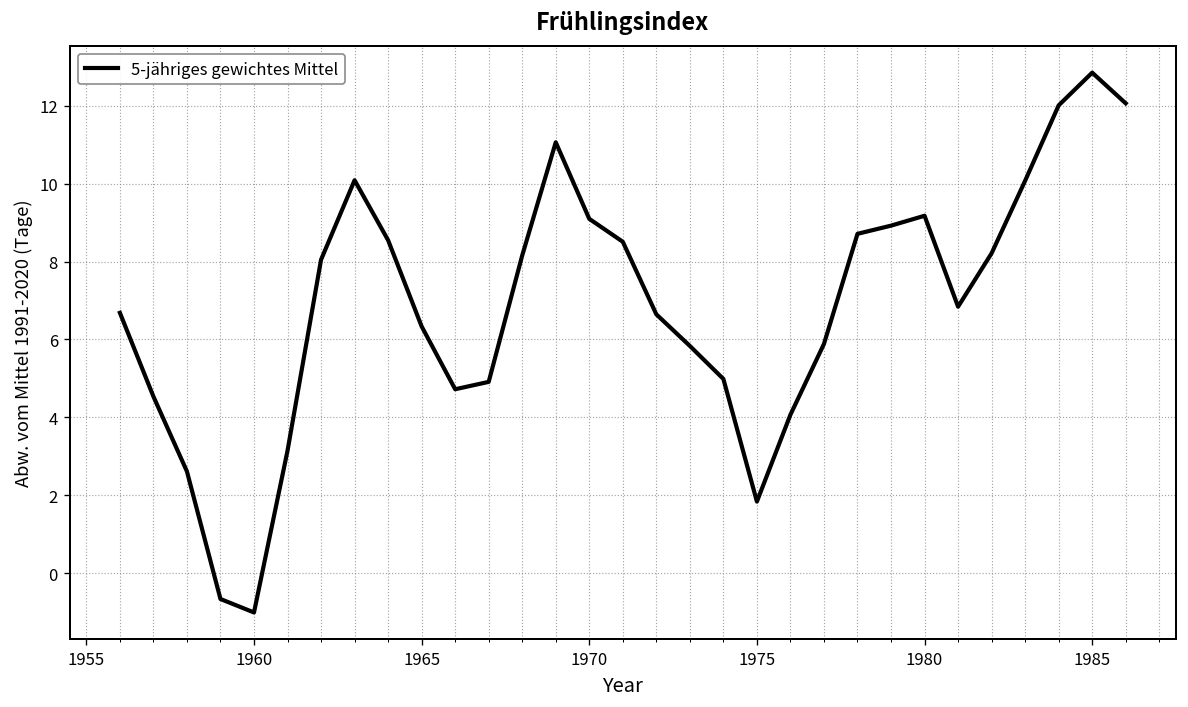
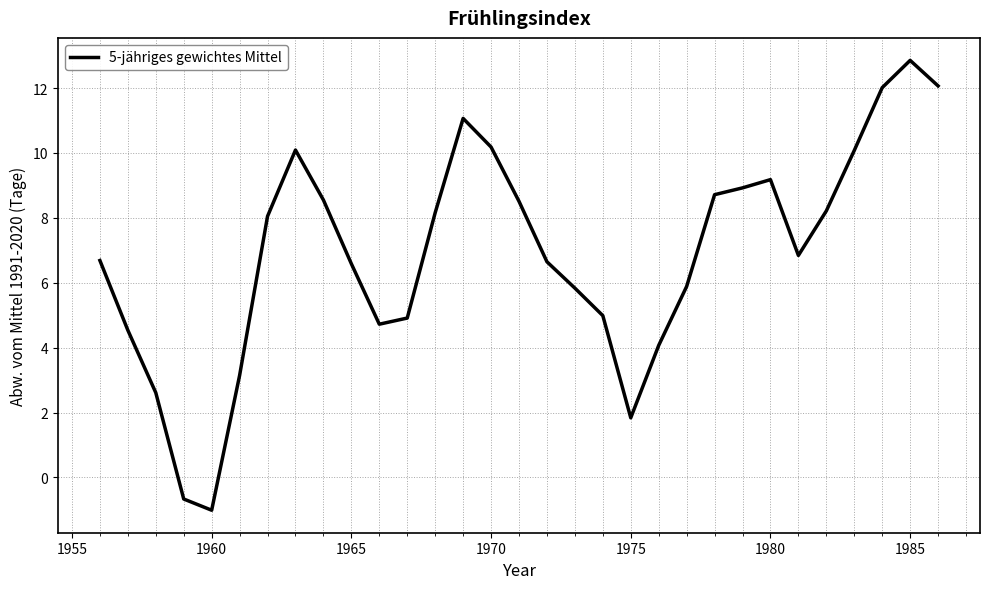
  {
    "1960": -1.0,
-   "1965": 6.3,
-   "1970": 9.1,
+   "1965": 6.6,
+   "1970": 10.2,
    "1975": 1.8,
    "1980": 9.2,
    "1985": 12.9
  }
